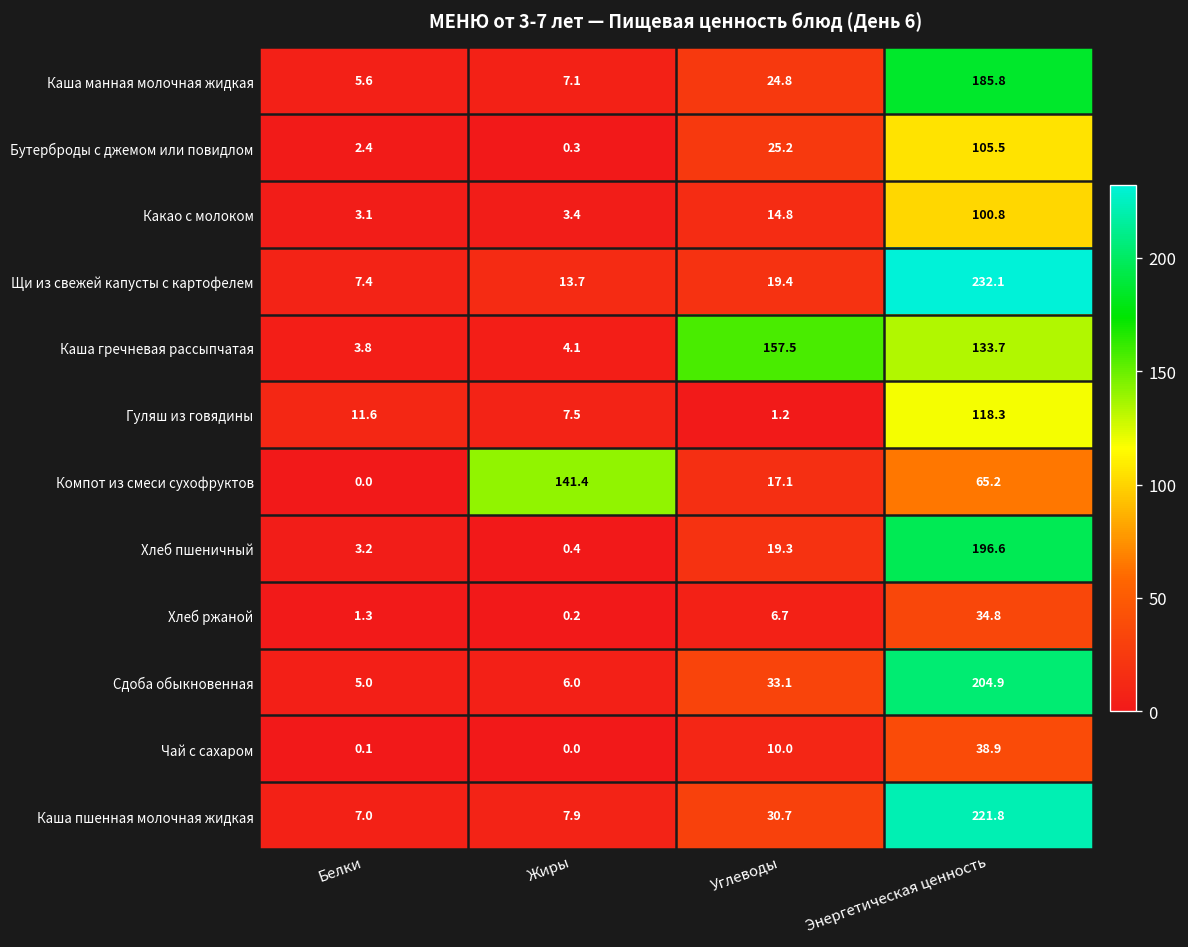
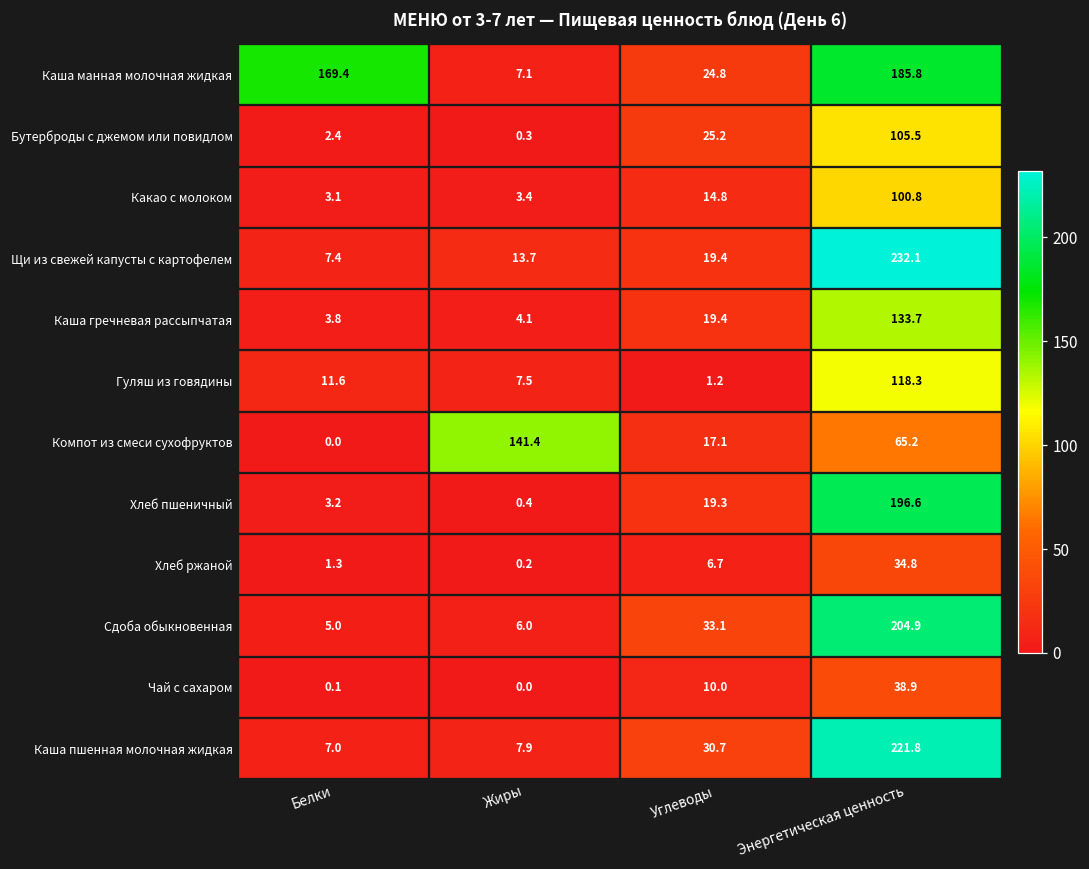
  {
    "Каша манная молочная жидкая": {
-     "Белки": 5.6,
+     "Белки": 169.4,
      "Жиры": 7.1,
      "Углеводы": 24.8,
      "Энергетическая ценность": 185.8
    },
    "Бутерброды с джемом или повидлом": {
      "Белки": 2.4,
      "Жиры": 0.3,
      "Углеводы": 25.2,
      "Энергетическая ценность": 105.5
    },
    "Какао с молоком": {
      "Белки": 3.1,
      "Жиры": 3.4,
      "Углеводы": 14.8,
      "Энергетическая ценность": 100.8
    },
    "Щи из свежей капусты с картофелем": {
      "Белки": 7.4,
      "Жиры": 13.7,
      "Углеводы": 19.4,
      "Энергетическая ценность": 232.1
    },
    "Каша гречневая рассыпчатая": {
      "Белки": 3.8,
      "Жиры": 4.1,
-     "Углеводы": 157.5,
+     "Углеводы": 19.4,
      "Энергетическая ценность": 133.7
    },
    "Гуляш из говядины": {
      "Белки": 11.6,
      "Жиры": 7.5,
      "Углеводы": 1.2,
      "Энергетическая ценность": 118.3
    },
    "Компот из смеси сухофруктов": {
      "Белки": 0.0,
      "Жиры": 141.4,
      "Углеводы": 17.1,
      "Энергетическая ценность": 65.2
    },
    "Хлеб пшеничный": {
      "Белки": 3.2,
      "Жиры": 0.4,
      "Углеводы": 19.3,
      "Энергетическая ценность": 196.6
    },
    "Хлеб ржаной": {
      "Белки": 1.3,
      "Жиры": 0.2,
      "Углеводы": 6.7,
      "Энергетическая ценность": 34.8
    },
    "Сдоба обыкновенная": {
      "Белки": 5.0,
      "Жиры": 6.0,
      "Углеводы": 33.1,
      "Энергетическая ценность": 204.9
    },
    "Чай с сахаром": {
      "Белки": 0.1,
      "Жиры": 0.0,
      "Углеводы": 10.0,
      "Энергетическая ценность": 38.9
    },
    "Каша пшенная молочная жидкая": {
      "Белки": 7.0,
      "Жиры": 7.9,
      "Углеводы": 30.7,
      "Энергетическая ценность": 221.8
    }
  }
